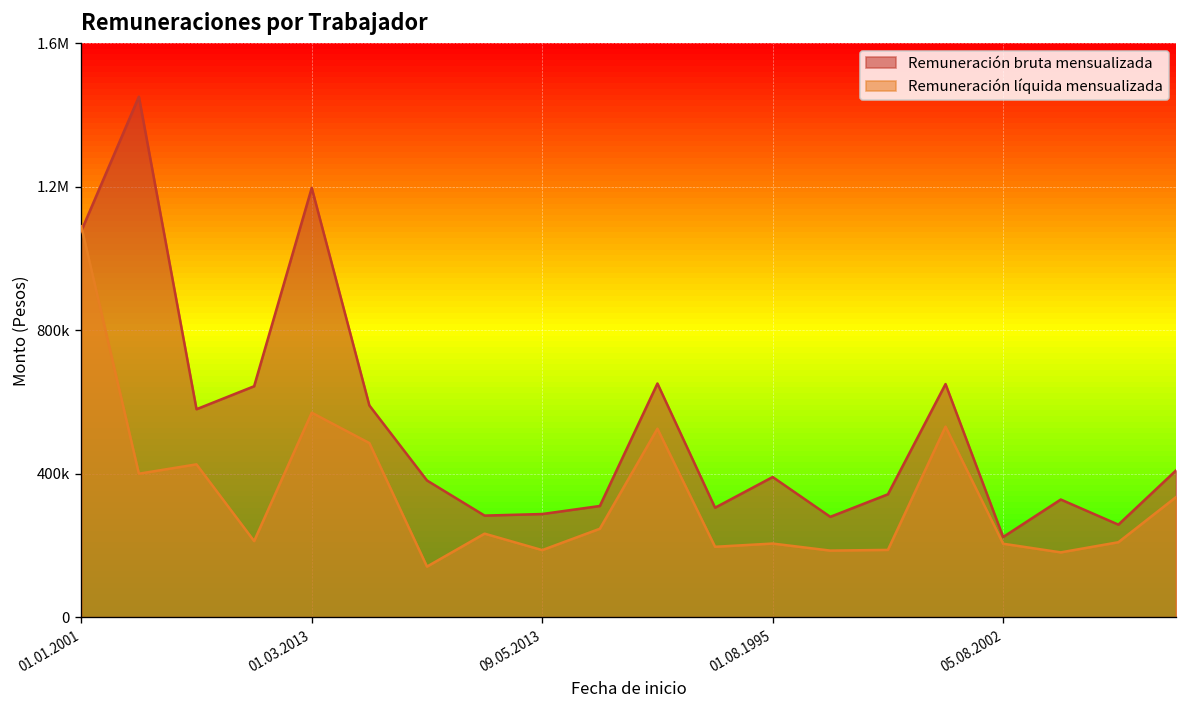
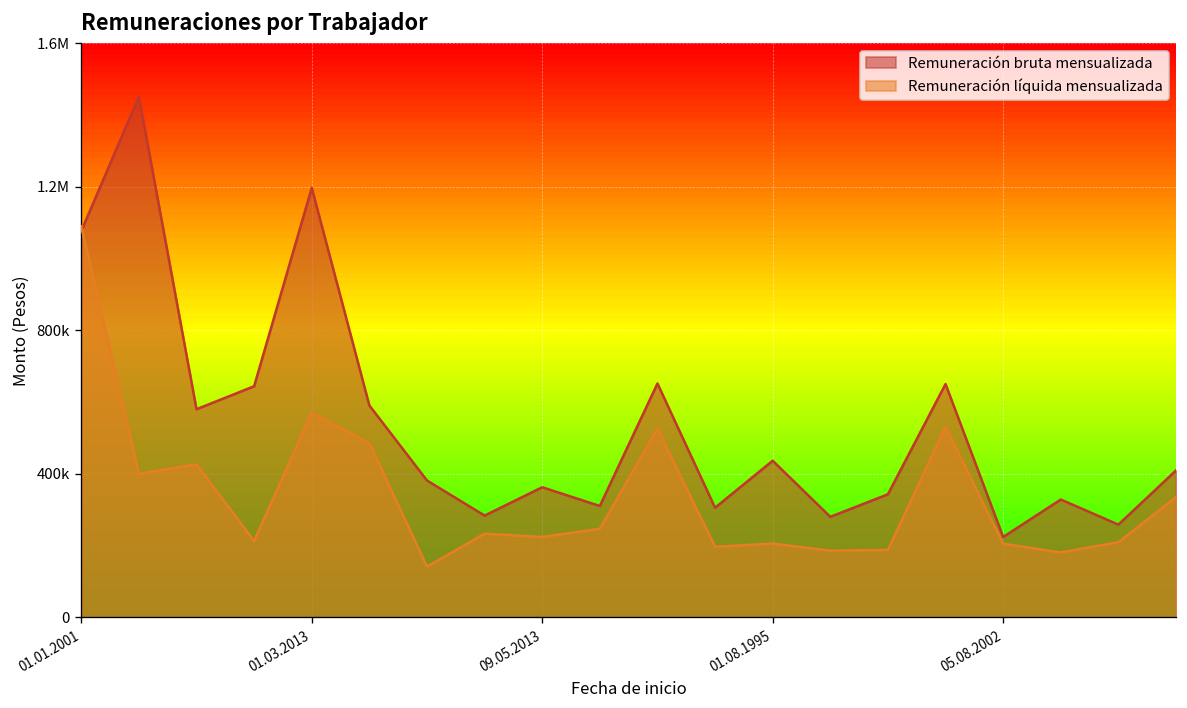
  {
    "Remuneración bruta mensualizada": {
      "01.01.2001": 1080000,
      "01.03.2013": 1200000,
-     "09.05.2013": 290000,
-     "01.08.1995": 390000,
+     "09.05.2013": 360000,
+     "01.08.1995": 440000,
      "05.08.2002": 220000
    },
    "Remuneración líquida mensualizada": {
      "01.01.2001": 1090000,
      "01.03.2013": 570000,
-     "09.05.2013": 190000,
+     "09.05.2013": 220000,
      "01.08.1995": 210000,
      "05.08.2002": 200000
    }
  }
